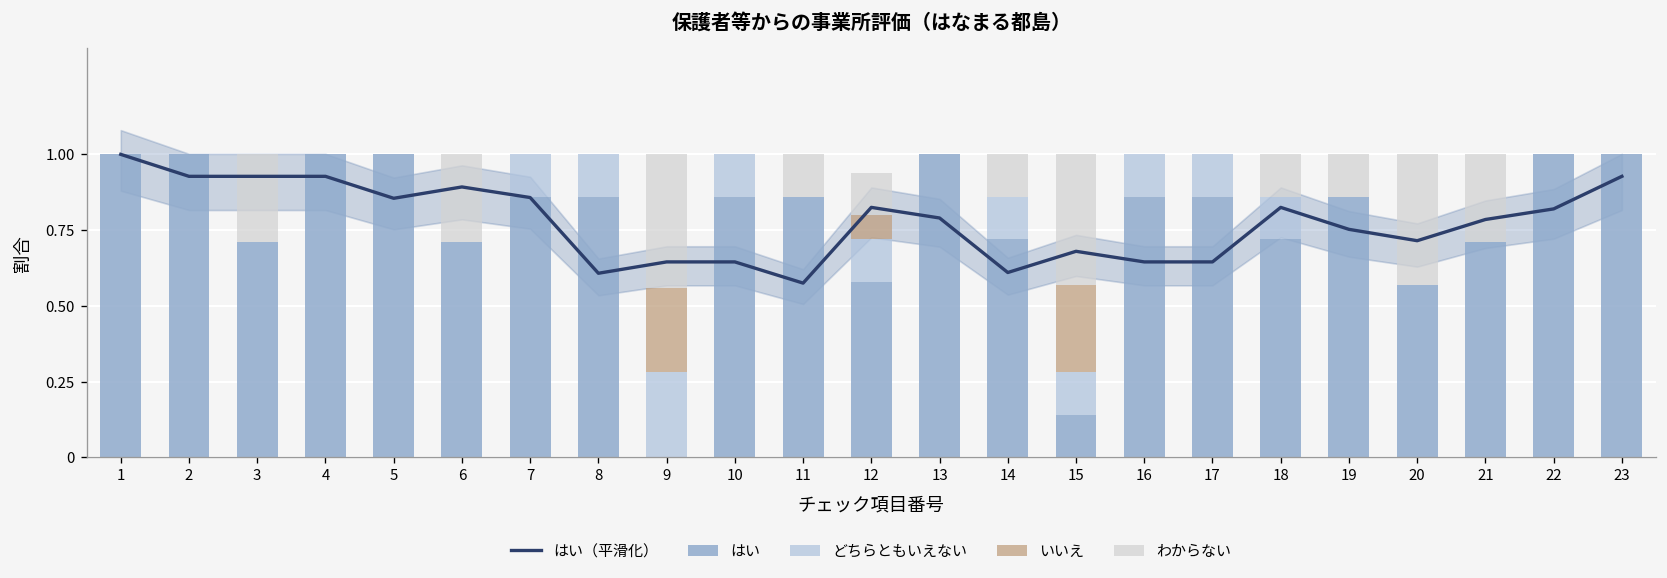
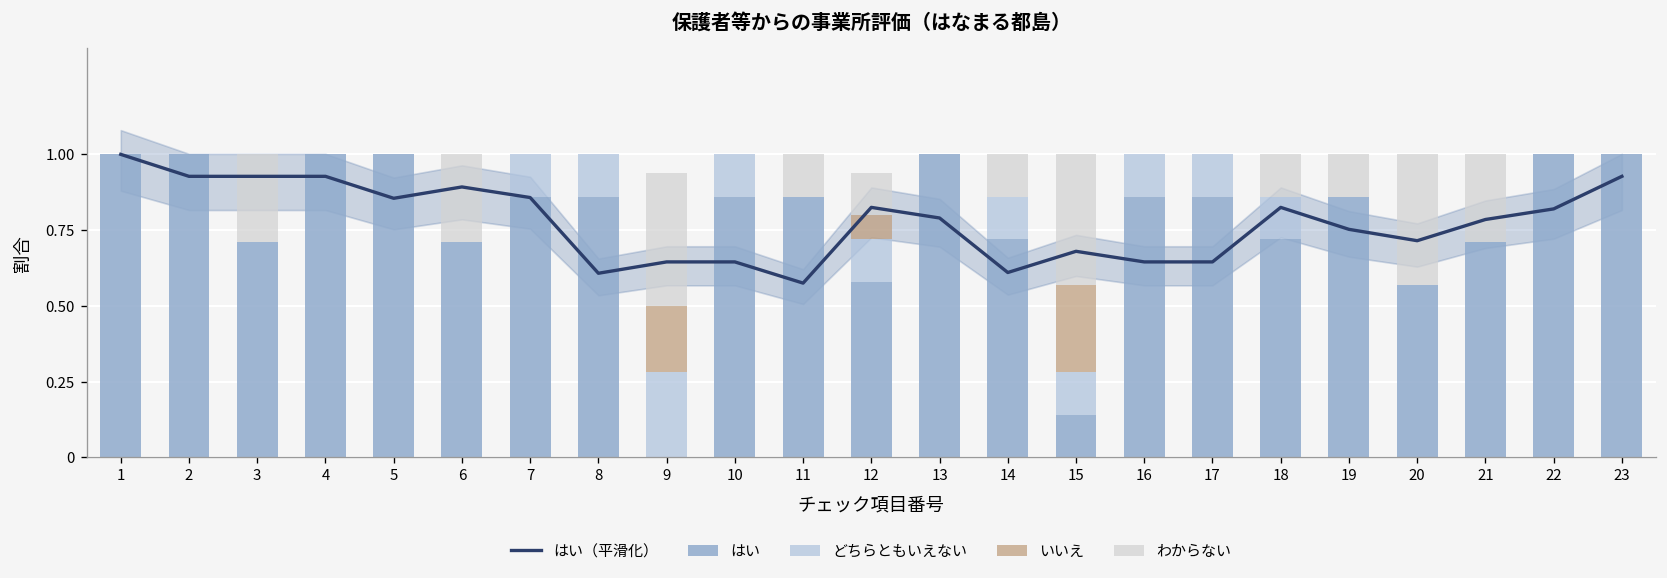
  {
    "はい（平滑化）": {
      "1": 1.00,
      "2": 0.93,
      "3": 0.93,
      "4": 0.93,
      "5": 0.86,
      "6": 0.89,
      "7": 0.86,
      "8": 0.61,
      "9": 0.64,
      "10": 0.64,
      "11": 0.58,
      "12": 0.83,
      "13": 0.79,
      "14": 0.61,
      "15": 0.68,
      "16": 0.64,
      "17": 0.64,
      "18": 0.83,
      "19": 0.75,
      "20": 0.72,
      "21": 0.78,
      "22": 0.82,
      "23": 0.93
    },
    "いいえ": {
      "1": 0.00,
      "2": 0.00,
      "3": 0.00,
      "4": 0.00,
      "5": 0.00,
      "6": 0.00,
      "7": 0.00,
      "8": 0.00,
-     "9": 0.28,
+     "9": 0.22,
      "10": 0.00,
      "11": 0.00,
      "12": 0.08,
      "13": 0.00,
      "14": 0.00,
      "15": 0.29,
      "16": 0.00,
      "17": 0.00,
      "18": 0.00,
      "19": 0.00,
      "20": 0.00,
      "21": 0.00,
      "22": 0.00,
      "23": 0.00
    }
  }
